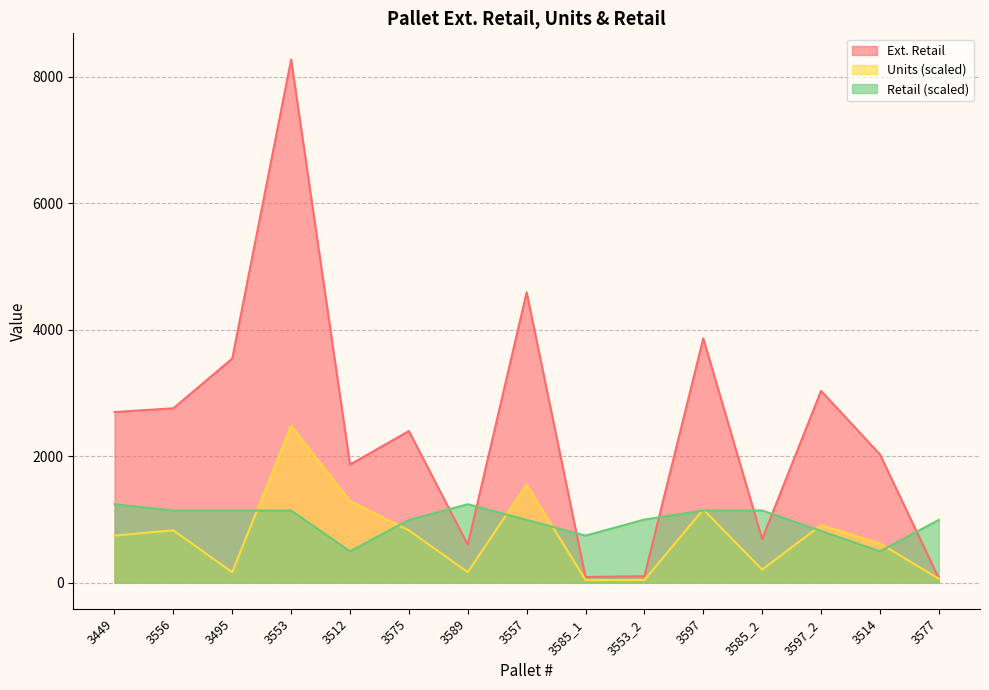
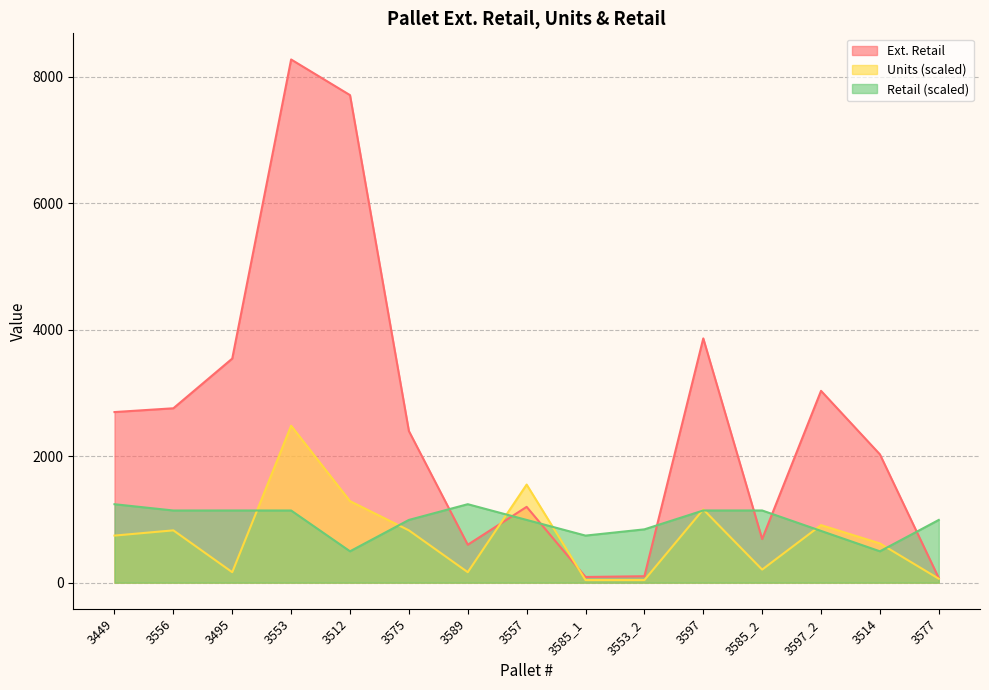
  {
    "Ext. Retail": {
      "3449": 2700,
      "3556": 2800,
      "3495": 3500,
      "3553": 8300,
-     "3512": 1900,
+     "3512": 7700,
      "3575": 2400,
      "3589": 600,
-     "3557": 4600,
+     "3557": 1200,
      "3585_1": 100,
      "3553_2": 100,
      "3597": 3900,
      "3585_2": 700,
      "3597_2": 3000,
      "3514": 2000
    },
    "Units (scaled)": {
      "3449": 700,
      "3556": 800,
      "3495": 200,
      "3553": 2500,
      "3512": 1300,
      "3575": 800,
      "3589": 200,
      "3557": 1600,
      "3585_1": 0,
      "3553_2": 0,
      "3585_2": 200,
      "3597_2": 900,
      "3514": 600
    },
    "Retail (scaled)": {
      "3449": 1200,
      "3556": 1100,
      "3495": 1100,
      "3553": 1100,
      "3512": 500,
      "3575": 1000,
      "3589": 1200,
      "3557": 1000,
      "3585_1": 700,
-     "3553_2": 1000,
+     "3553_2": 800,
      "3585_2": 1100,
      "3597_2": 800,
      "3514": 500,
      "3577": 1000
    }
  }
